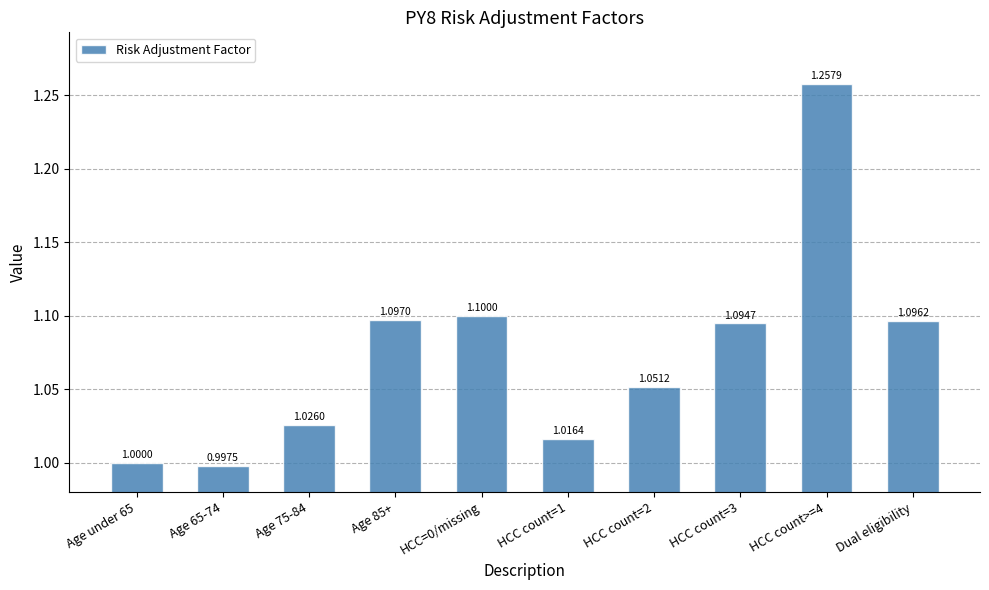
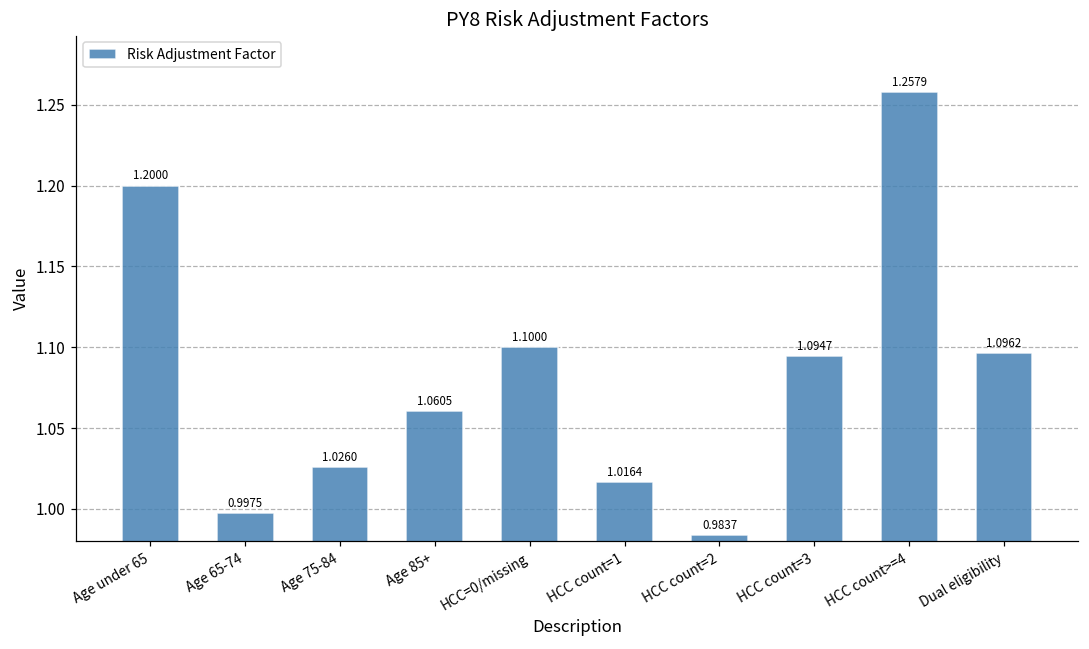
  {
-   "Age under 65": 1.0000,
+   "Age under 65": 1.2000,
    "Age 65-74": 0.9975,
    "Age 75-84": 1.0260,
-   "Age 85+": 1.0970,
+   "Age 85+": 1.0605,
    "HCC=0/missing": 1.1000,
    "HCC count=1": 1.0164,
-   "HCC count=2": 1.0512,
+   "HCC count=2": 0.9837,
    "HCC count=3": 1.0947,
    "HCC count>=4": 1.2579,
    "Dual eligibility": 1.0962
  }
